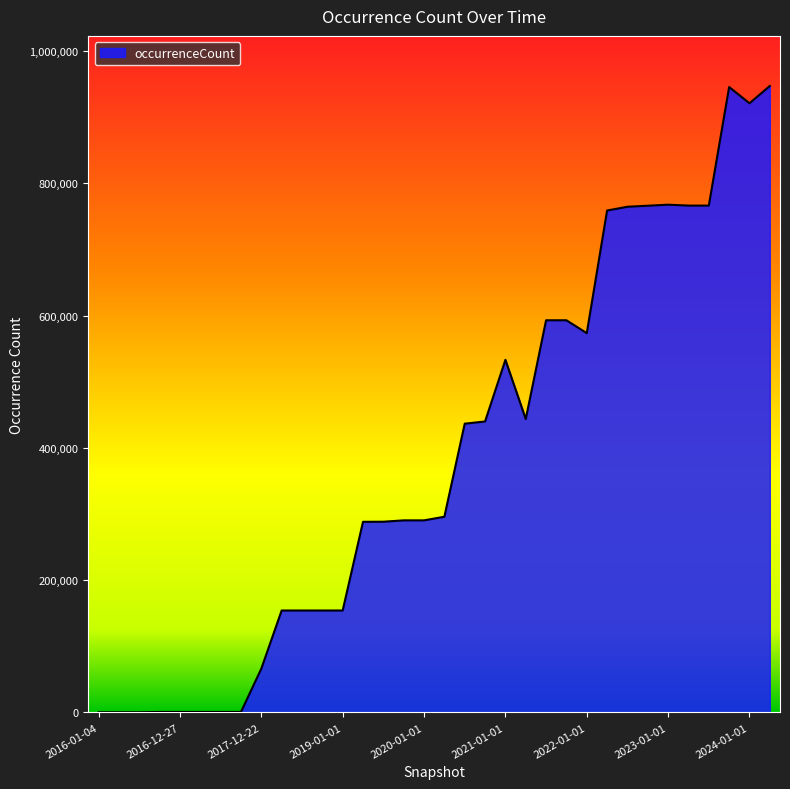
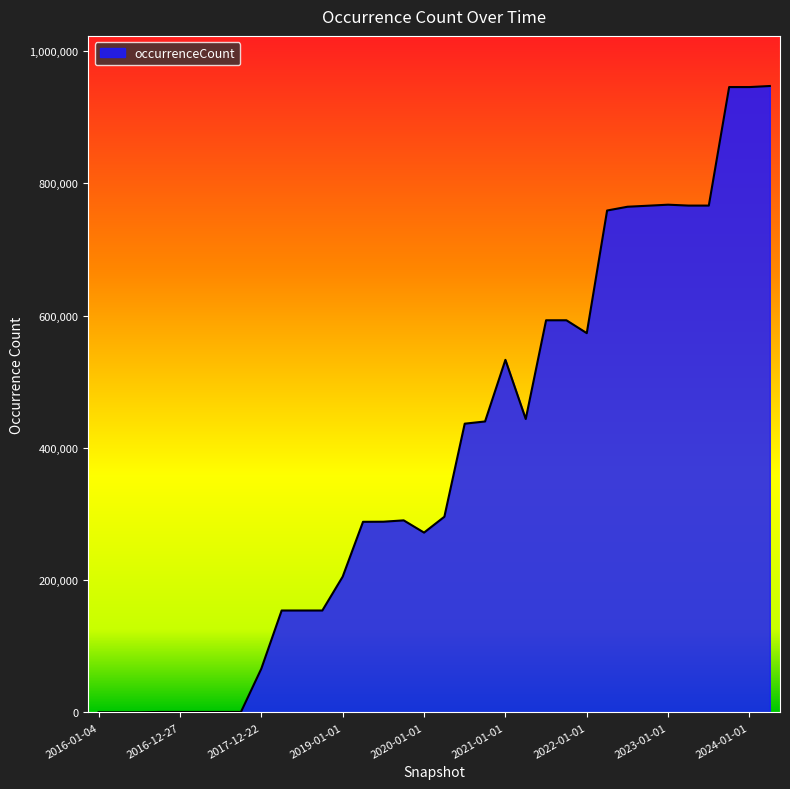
  {
    "2016-01-04": "0",
    "2016-12-27": "0",
    "2017-12-22": "70,000",
-   "2019-01-01": "150,000",
-   "2020-01-01": "290,000",
+   "2019-01-01": "210,000",
+   "2020-01-01": "270,000",
    "2021-01-01": "530,000",
    "2022-01-01": "570,000",
    "2023-01-01": "770,000",
-   "2024-01-01": "920,000"
+   "2024-01-01": "950,000"
  }
